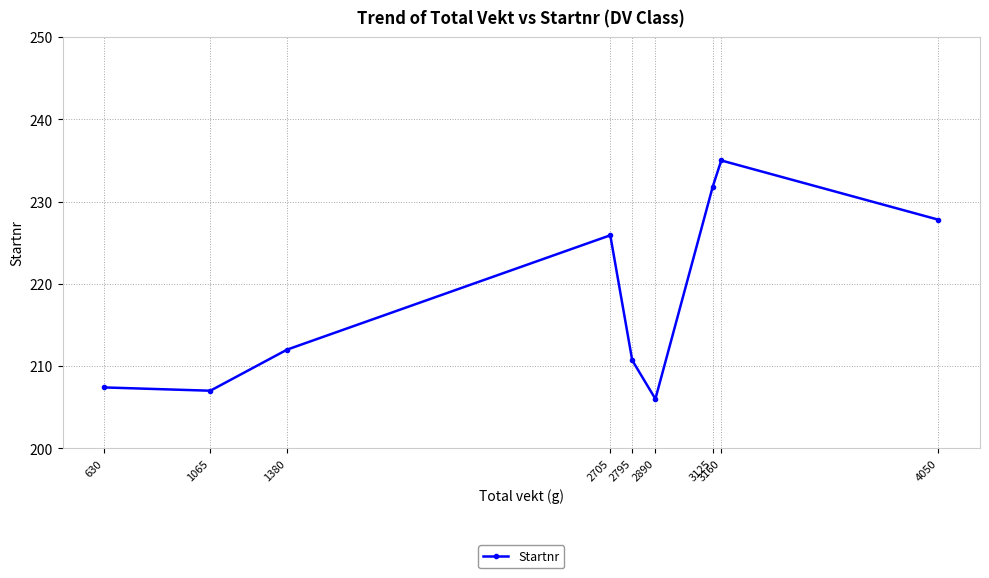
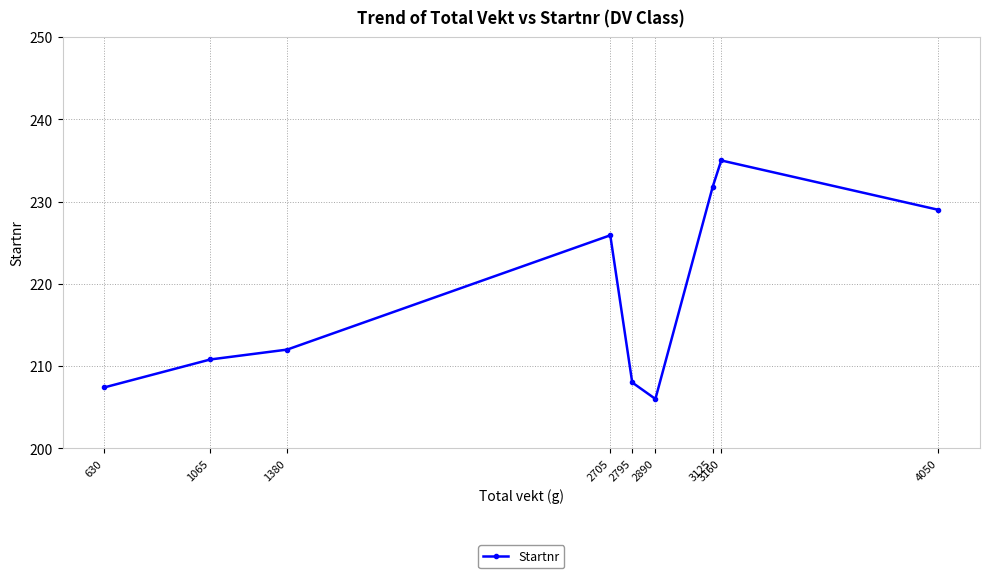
  {
    "630": 207,
-   "1065": 207,
+   "1065": 211,
    "1380": 212,
    "2705": 226,
-   "2795": 211,
+   "2795": 208,
    "2890": 206,
    "3125": 232,
    "3160": 235,
-   "4050": 228
+   "4050": 229
  }
